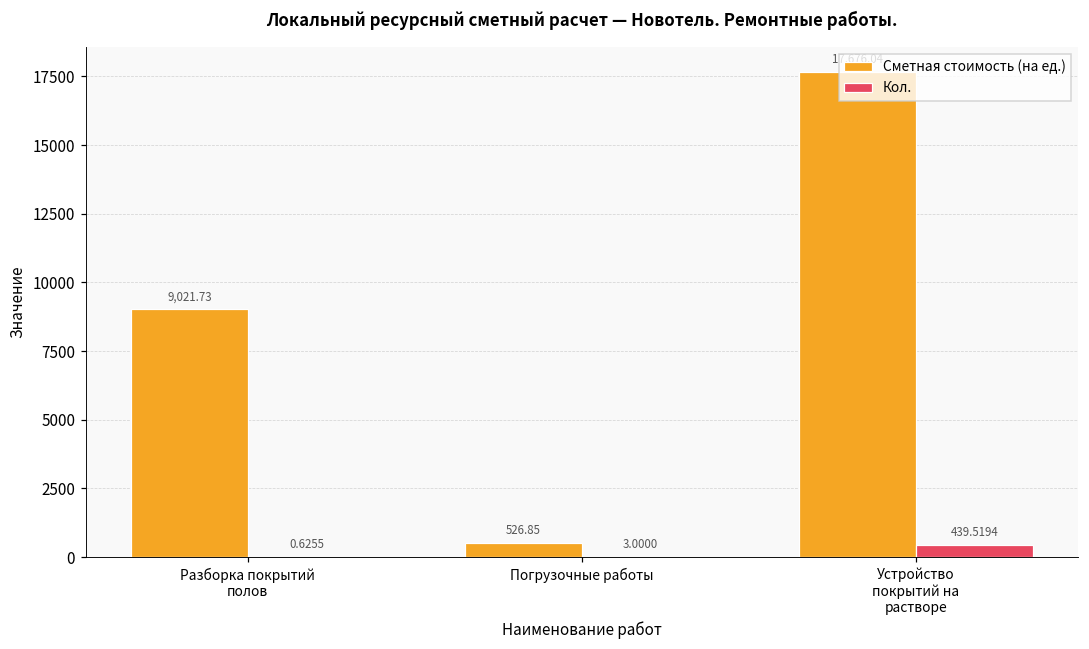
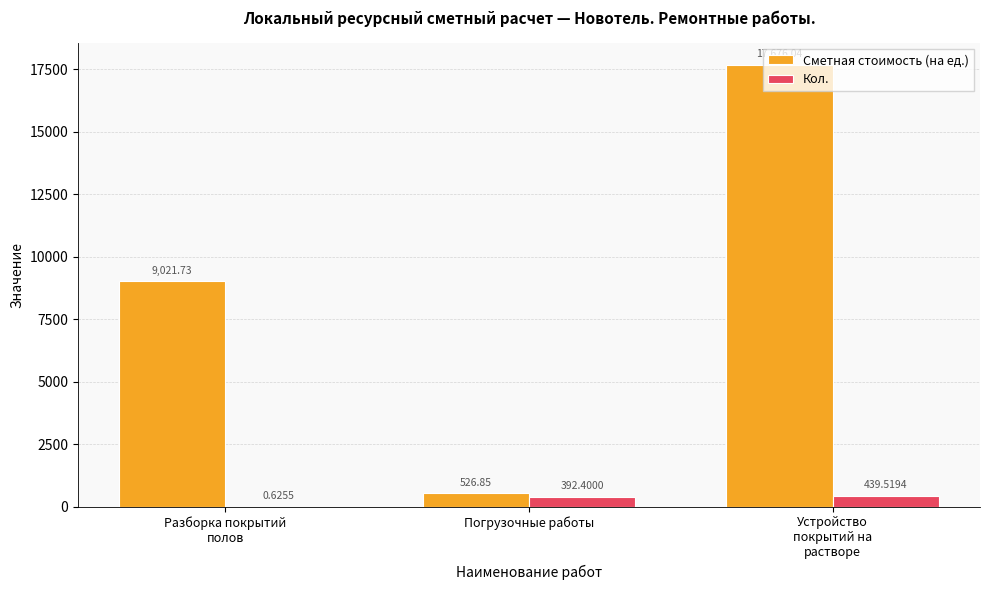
  {
    "Сметная стоимость (на ед.)": {
      "Разборка покрытий полов": "9,021.73",
      "Погрузочные работы": "526.85"
    },
    "Кол.": {
      "Разборка покрытий полов": "0.6255",
-     "Погрузочные работы": "3.0000",
+     "Погрузочные работы": "392.4000",
      "Устройство покрытий на растворе": "439.5194"
    }
  }
